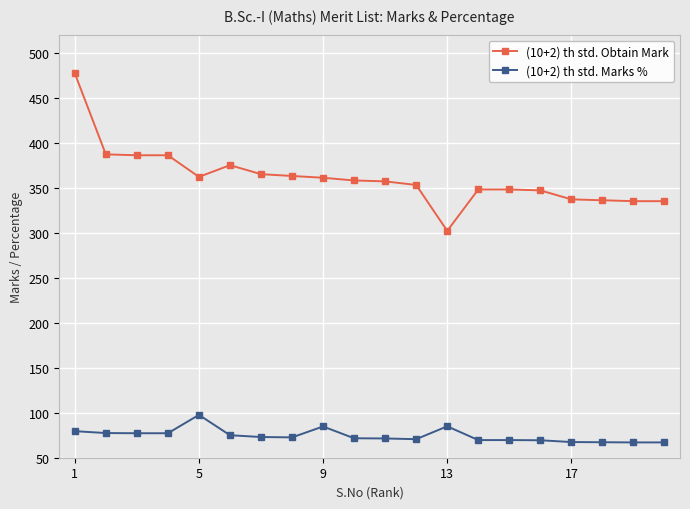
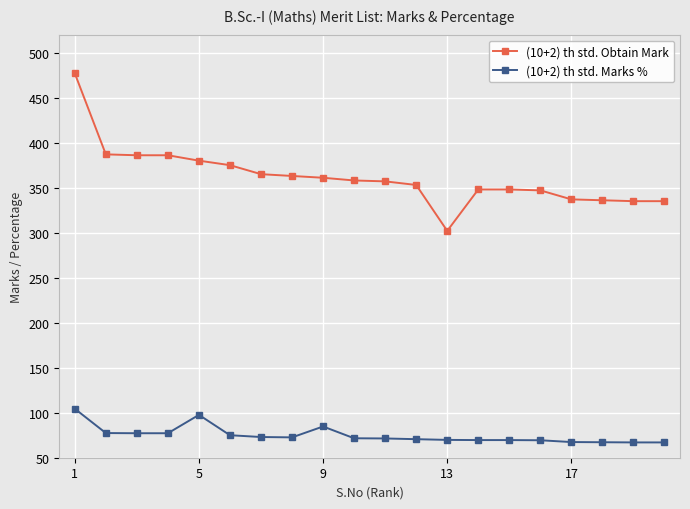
  {
    "(10+2) th std. Obtain Mark": {
      "1": 480,
-     "5": 360,
+     "5": 380,
      "9": 360,
      "13": 300,
      "17": 340
    },
    "(10+2) th std. Marks %": {
-     "1": 80,
+     "1": 100,
      "5": 100,
      "9": 80,
-     "13": 80,
+     "13": 70,
      "17": 70
    }
  }
